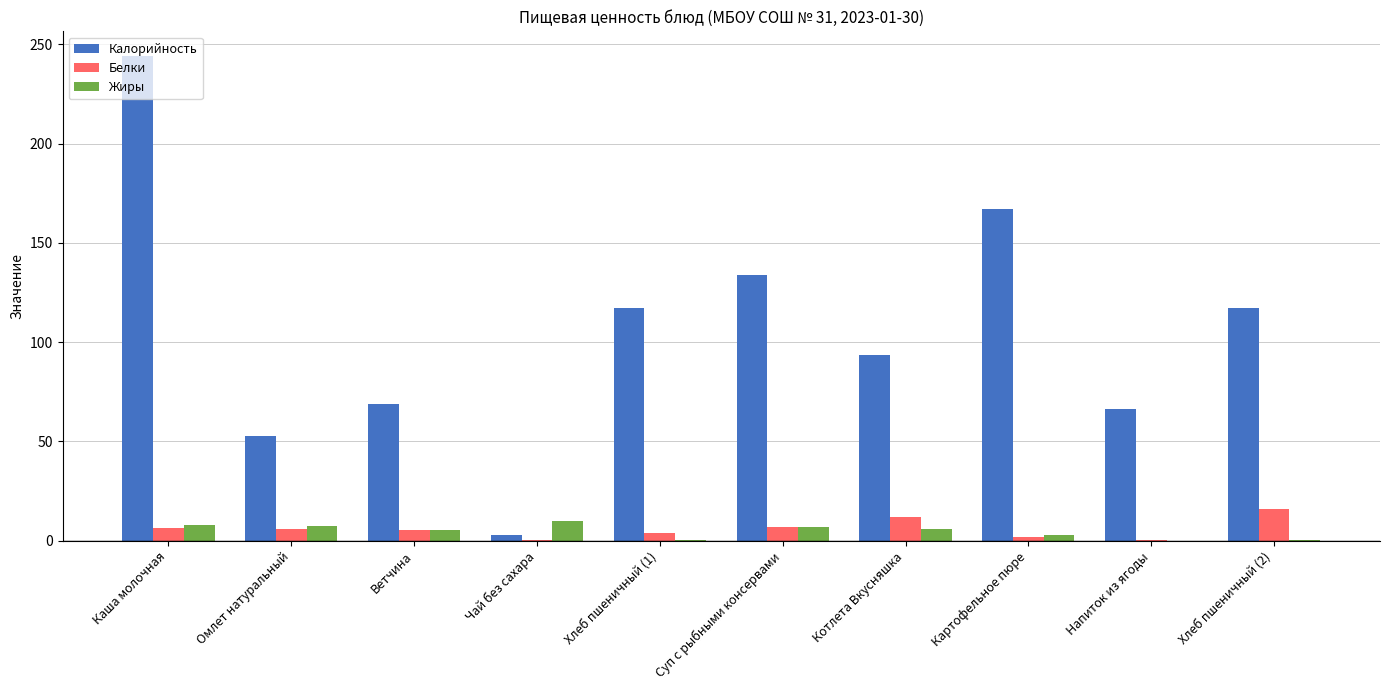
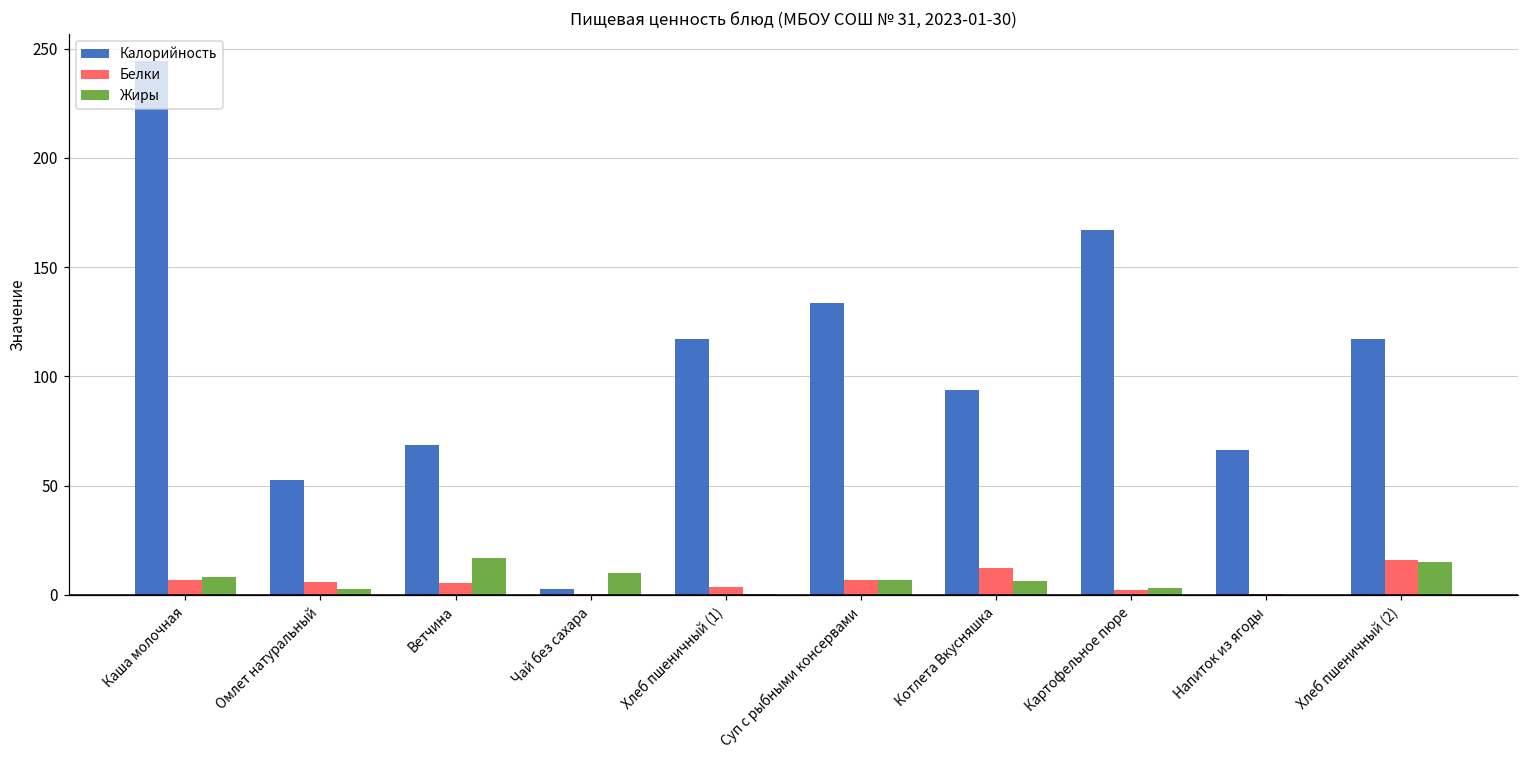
  {
    "Калорийность": {
      "Омлет натуральный": 53,
      "Ветчина": 69,
      "Чай без сахара": 3,
      "Хлеб пшеничный (1)": 117,
      "Суп с рыбными консервами": 134,
      "Котлета Вкусняшка": 94,
      "Картофельное пюре": 167,
      "Напиток из ягоды": 67,
      "Хлеб пшеничный (2)": 117
    },
    "Белки": {
      "Каша молочная": 7,
      "Омлет натуральный": 6,
      "Ветчина": 5,
      "Хлеб пшеничный (1)": 4,
      "Суп с рыбными консервами": 7,
      "Котлета Вкусняшка": 12,
      "Картофельное пюре": 2,
      "Хлеб пшеничный (2)": 16
    },
    "Жиры": {
      "Каша молочная": 8,
-     "Омлет натуральный": 7,
-     "Ветчина": 5,
+     "Омлет натуральный": 3,
+     "Ветчина": 17,
      "Чай без сахара": 10,
      "Суп с рыбными консервами": 7,
      "Котлета Вкусняшка": 6,
      "Картофельное пюре": 3,
-     "Хлеб пшеничный (2)": 0
+     "Хлеб пшеничный (2)": 15
    }
  }
